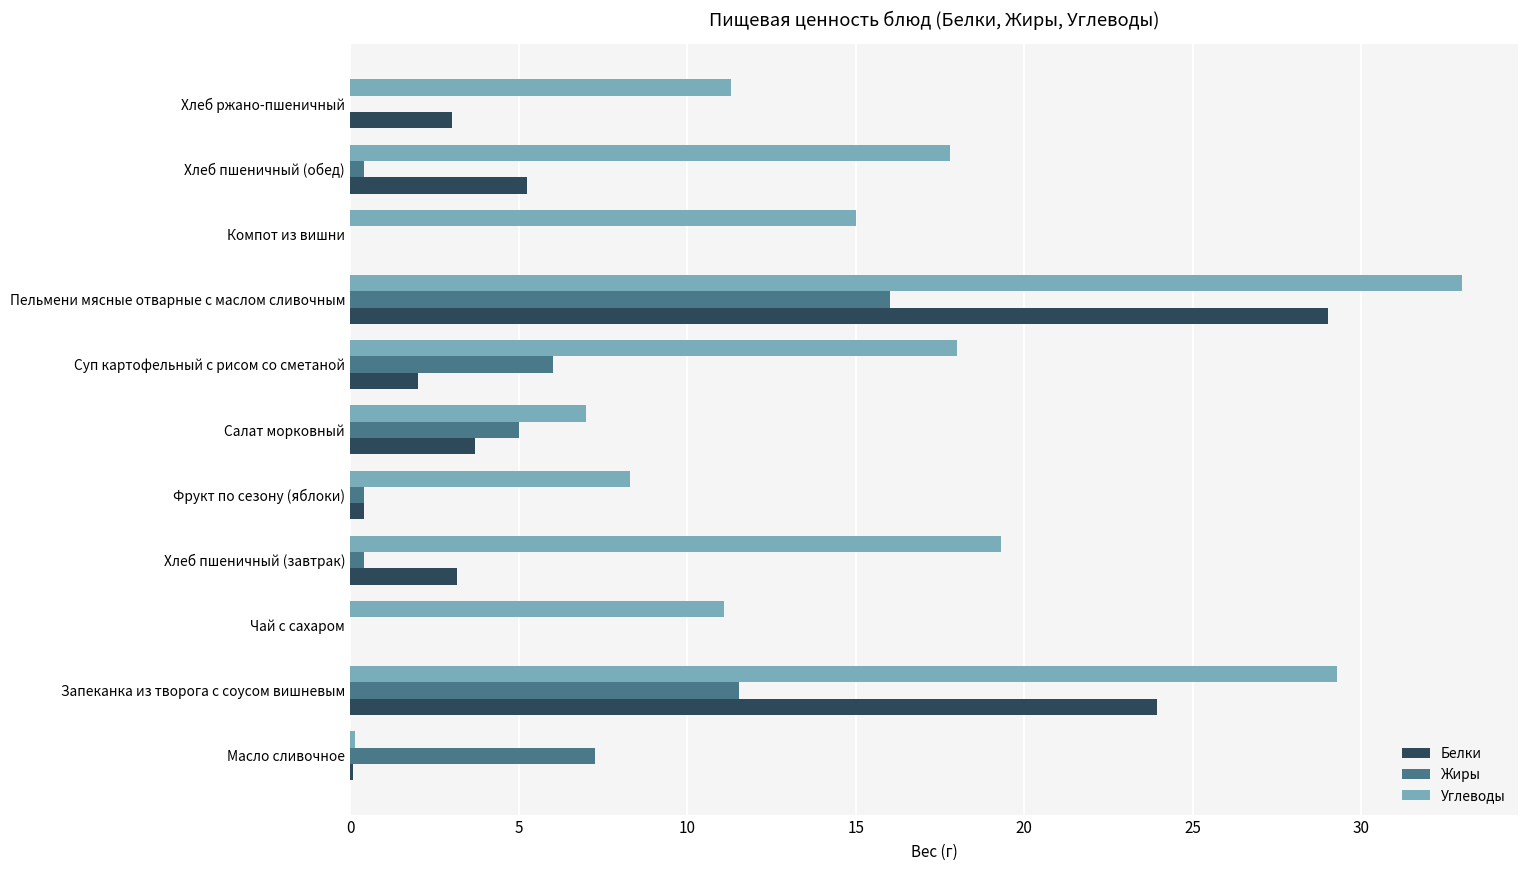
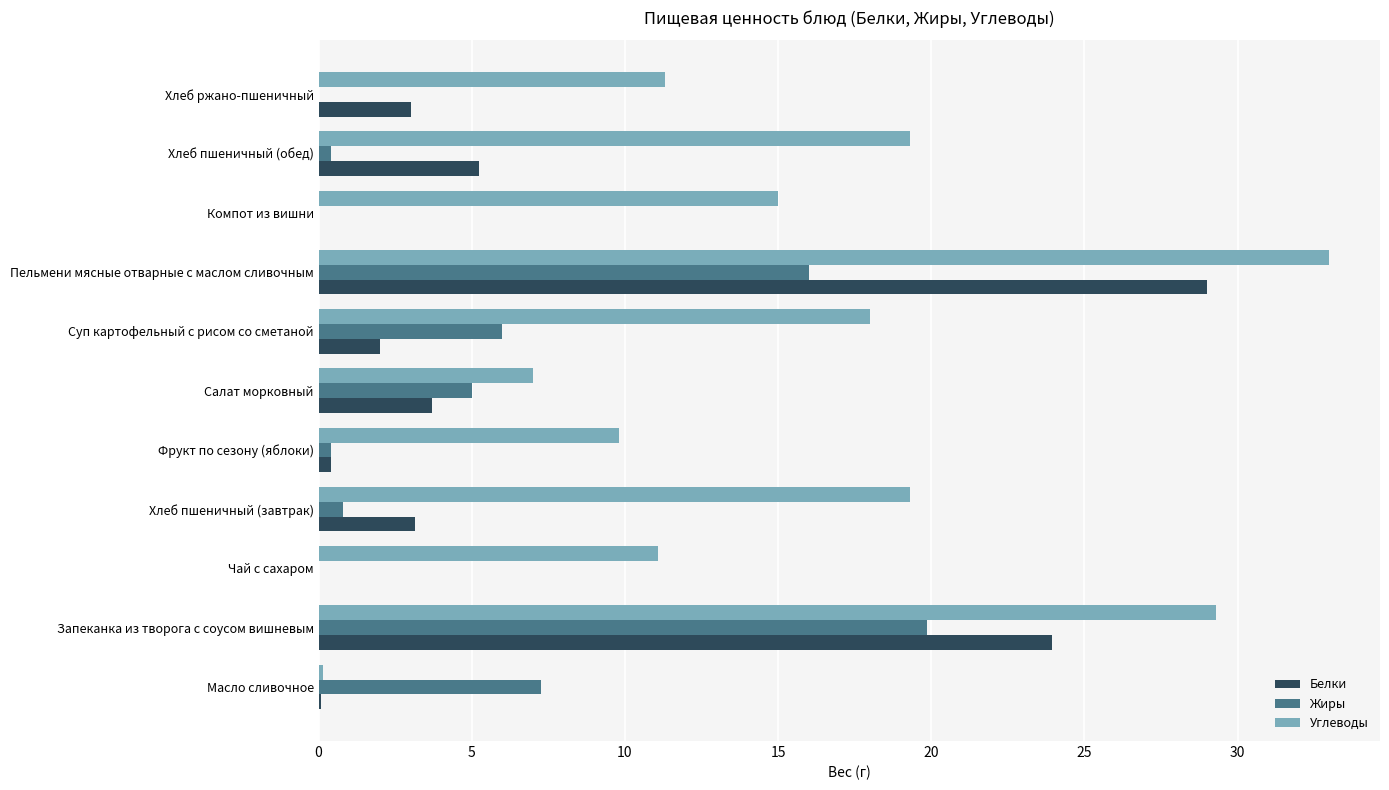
  {
    "Белки": {
      "Хлеб ржано-пшеничный": 3.0,
      "Хлеб пшеничный (обед)": 5.2,
      "Компот из вишни": 0.0,
      "Пельмени мясные отварные с маслом сливочным": 29.0,
      "Суп картофельный с рисом со сметаной": 2.0,
      "Салат морковный": 3.7,
      "Фрукт по сезону (яблоки)": 0.4,
      "Хлеб пшеничный (завтрак)": 3.2,
      "Чай с сахаром": 0.0,
      "Запеканка из творога с соусом вишневым": 23.9
    },
    "Жиры": {
      "Хлеб ржано-пшеничный": 0.0,
      "Хлеб пшеничный (обед)": 0.4,
      "Компот из вишни": 0.0,
      "Пельмени мясные отварные с маслом сливочным": 16.0,
      "Суп картофельный с рисом со сметаной": 6.0,
      "Салат морковный": 5.0,
      "Фрукт по сезону (яблоки)": 0.4,
-     "Хлеб пшеничный (завтрак)": 0.4,
+     "Хлеб пшеничный (завтрак)": 0.8,
      "Чай с сахаром": 0.0,
-     "Запеканка из творога с соусом вишневым": 11.5,
+     "Запеканка из творога с соусом вишневым": 19.9,
      "Масло сливочное": 7.3
    },
    "Углеводы": {
      "Хлеб ржано-пшеничный": 11.3,
-     "Хлеб пшеничный (обед)": 17.8,
+     "Хлеб пшеничный (обед)": 19.3,
      "Компот из вишни": 15.0,
      "Пельмени мясные отварные с маслом сливочным": 33.0,
      "Суп картофельный с рисом со сметаной": 18.0,
      "Салат морковный": 7.0,
-     "Фрукт по сезону (яблоки)": 8.3,
+     "Фрукт по сезону (яблоки)": 9.8,
      "Хлеб пшеничный (завтрак)": 19.3,
      "Чай с сахаром": 11.1,
      "Запеканка из творога с соусом вишневым": 29.3,
      "Масло сливочное": 0.1
    }
  }
